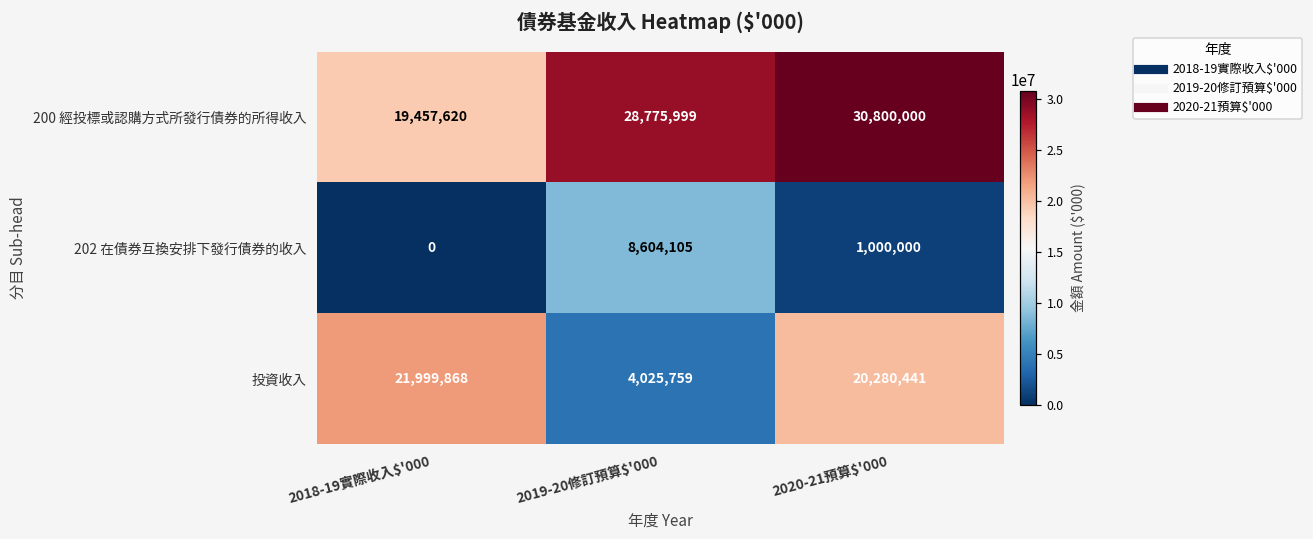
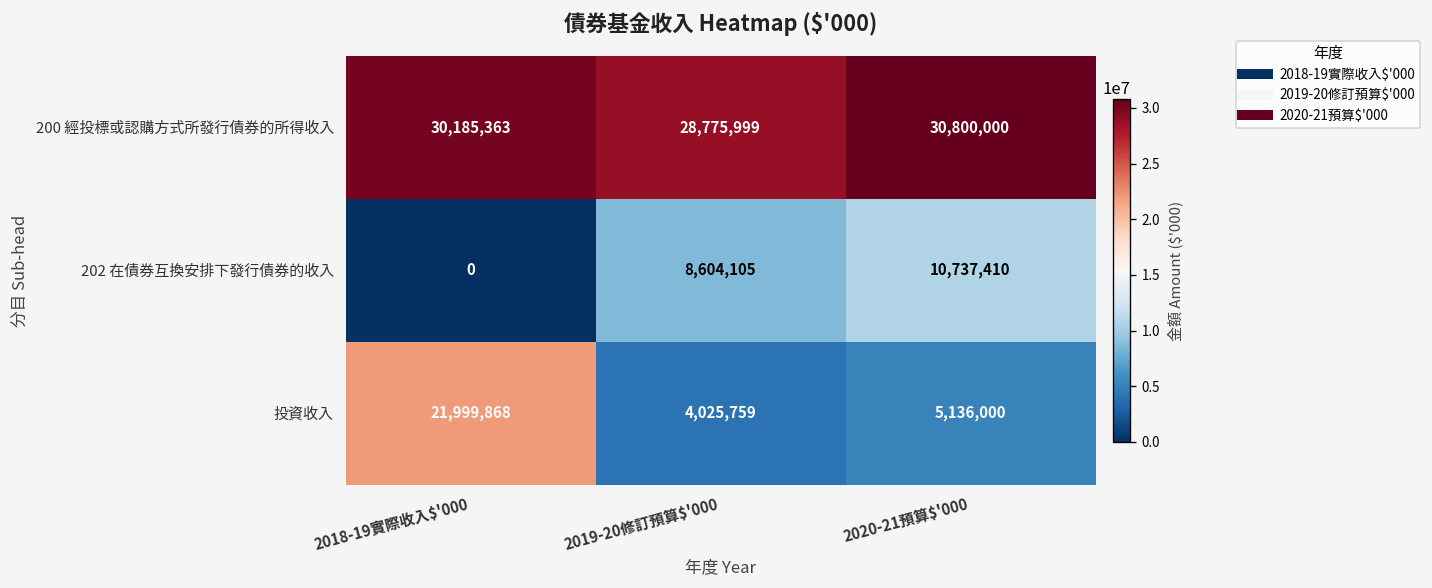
  {
    "200 經投標或認購方式所發行債券的所得收入": {
-     "2018-19實際收入$'000": "19,457,620",
+     "2018-19實際收入$'000": "30,185,363",
      "2019-20修訂預算$'000": "28,775,999",
      "2020-21預算$'000": "30,800,000"
    },
    "202 在債券互換安排下發行債券的收入": {
      "2018-19實際收入$'000": "0",
      "2019-20修訂預算$'000": "8,604,105",
-     "2020-21預算$'000": "1,000,000"
+     "2020-21預算$'000": "10,737,410"
    },
    "投資收入": {
      "2018-19實際收入$'000": "21,999,868",
      "2019-20修訂預算$'000": "4,025,759",
-     "2020-21預算$'000": "20,280,441"
+     "2020-21預算$'000": "5,136,000"
    }
  }
